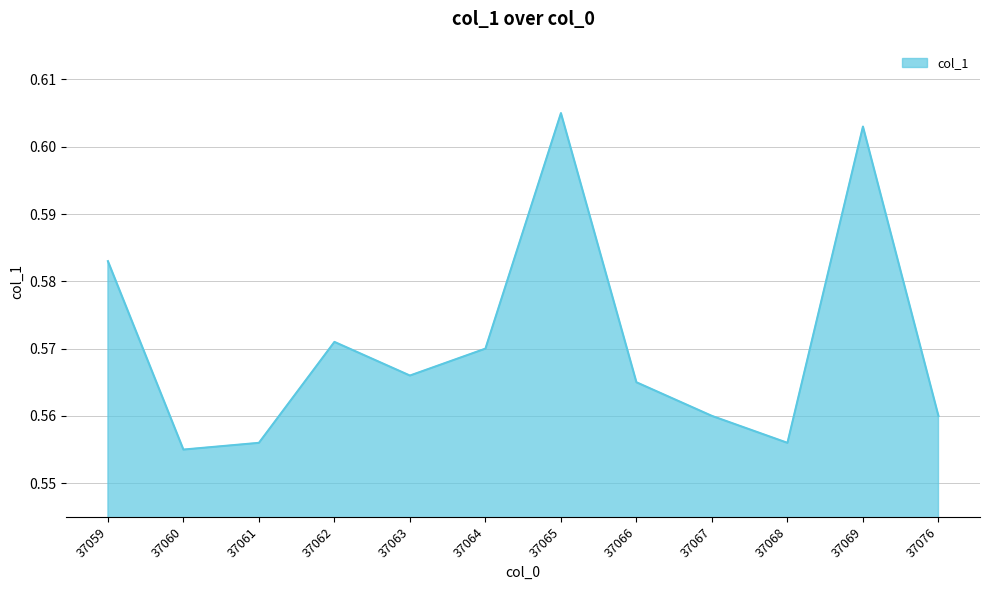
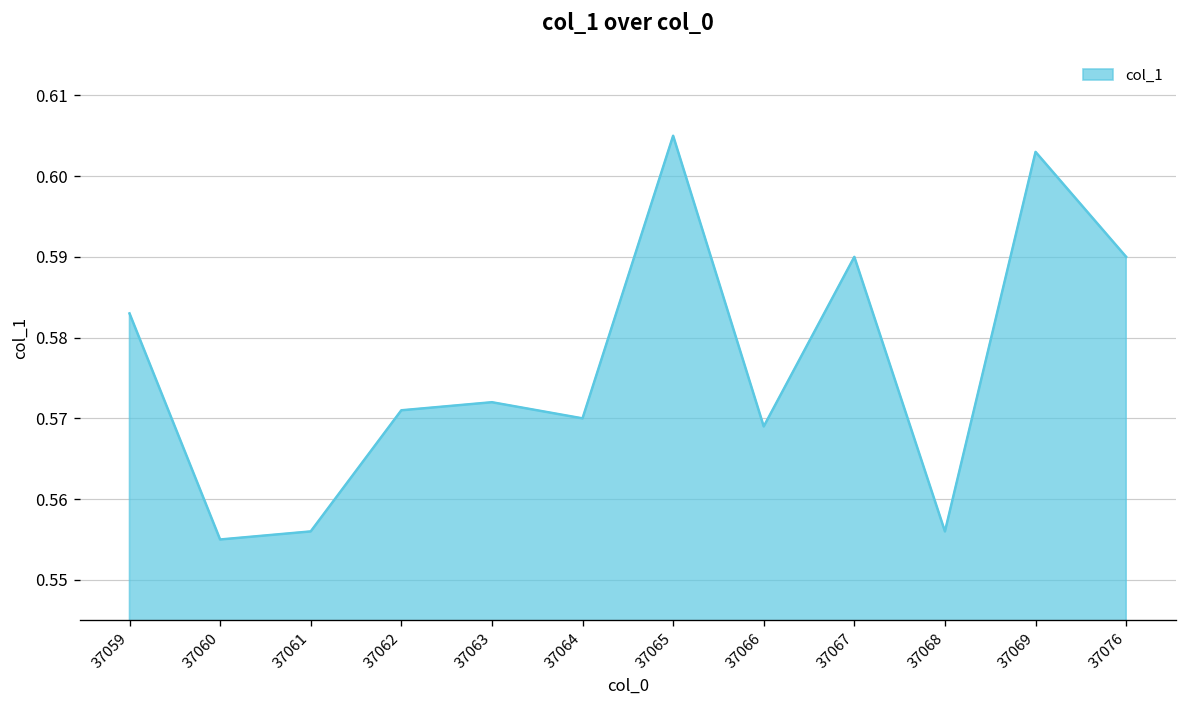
  {
    "37059": 0.583,
    "37060": 0.555,
    "37061": 0.556,
    "37062": 0.571,
-   "37063": 0.566,
+   "37063": 0.572,
    "37064": 0.570,
    "37065": 0.605,
-   "37066": 0.565,
-   "37067": 0.56,
+   "37066": 0.569,
+   "37067": 0.59,
    "37068": 0.556,
    "37069": 0.603,
-   "37076": 0.56
+   "37076": 0.59
  }
